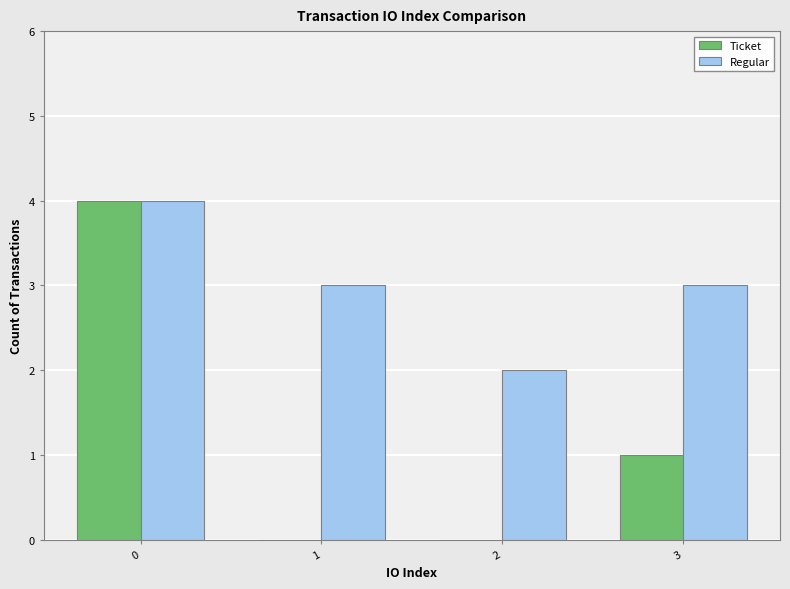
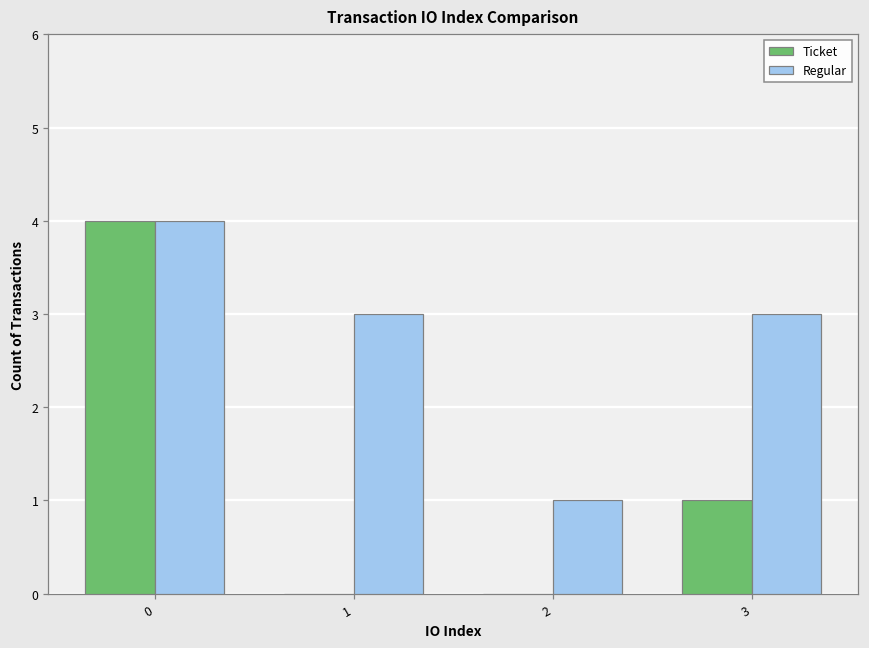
  {
    "Ticket": {
      "0": 4,
      "1": 0,
      "2": 0,
      "3": 1
    },
    "Regular": {
      "0": 4,
      "1": 3,
-     "2": 2,
+     "2": 1,
      "3": 3
    }
  }
